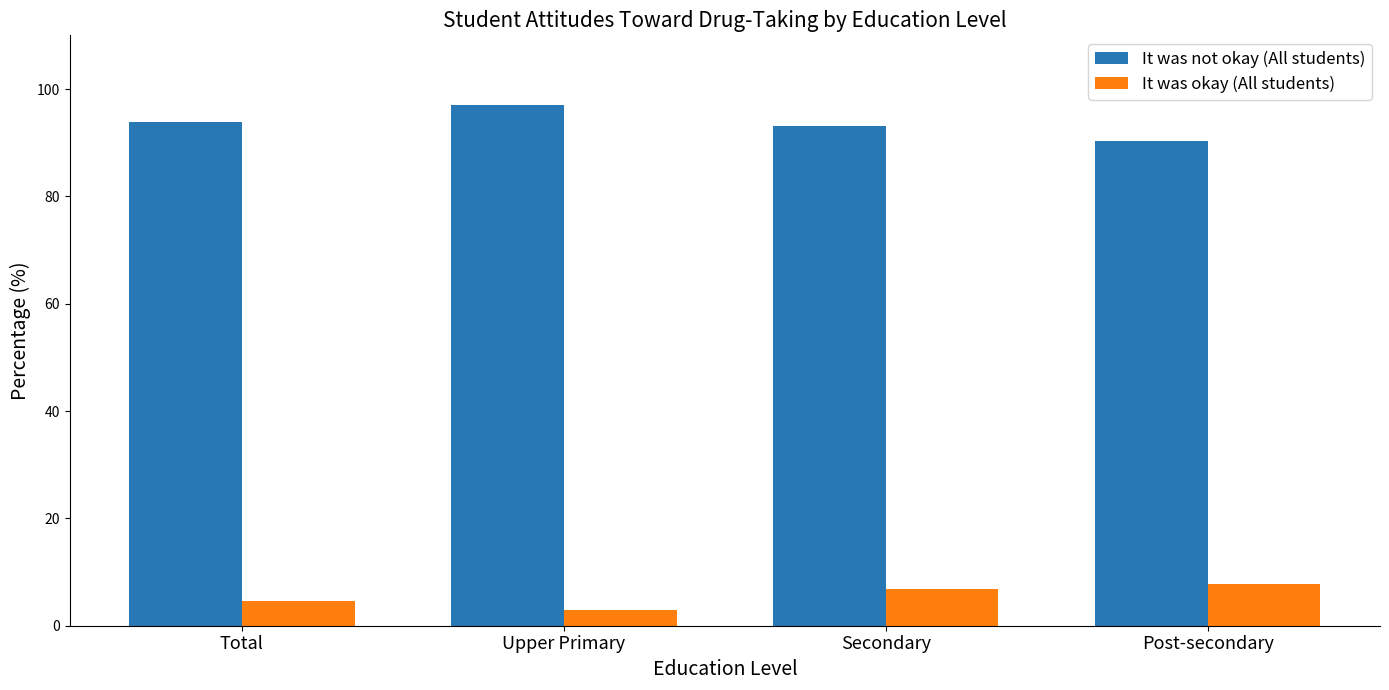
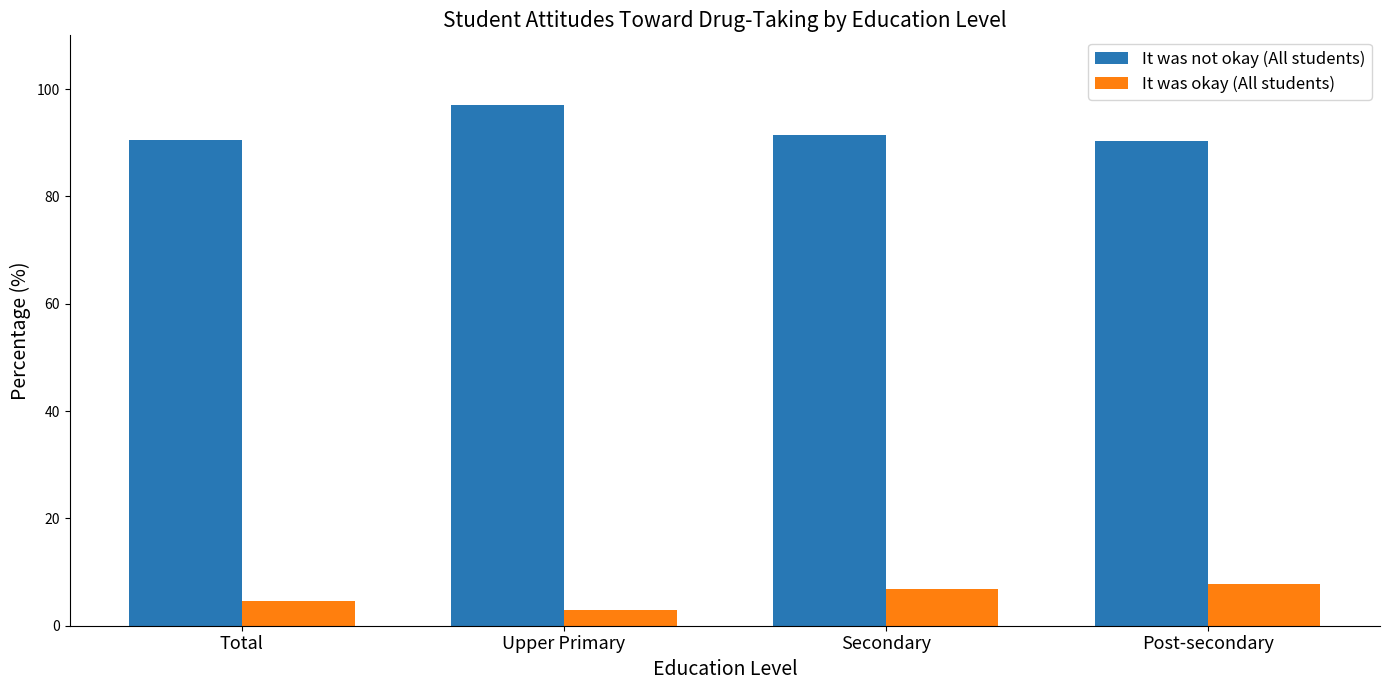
  {
    "It was not okay (All students)": {
-     "Total": 94,
+     "Total": 91,
      "Upper Primary": 97,
-     "Secondary": 93,
+     "Secondary": 92,
      "Post-secondary": 90
    },
    "It was okay (All students)": {
      "Total": 5,
      "Upper Primary": 3,
      "Secondary": 7,
      "Post-secondary": 8
    }
  }
